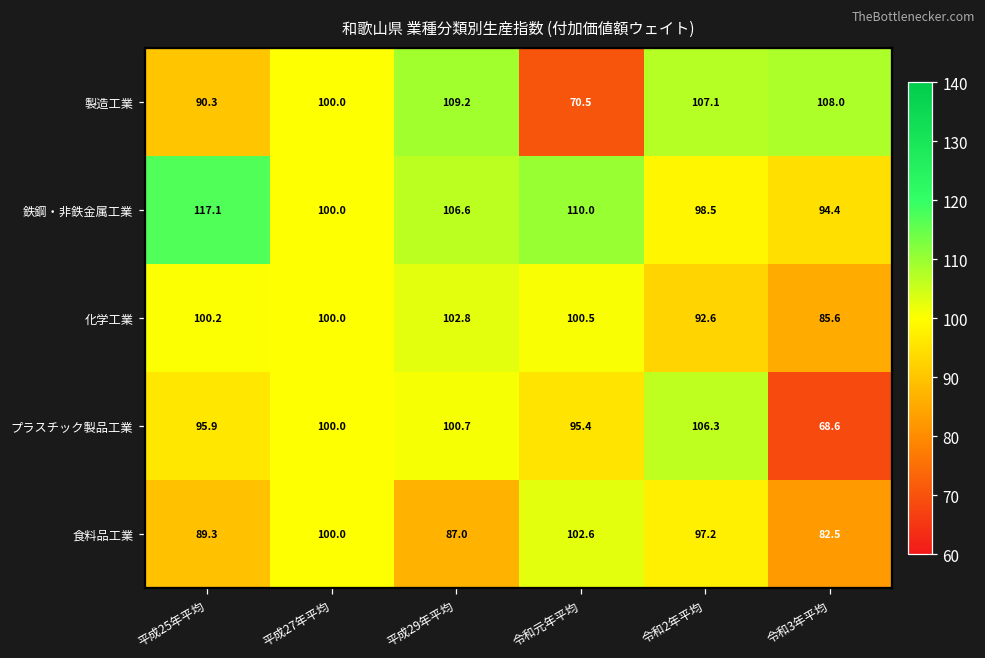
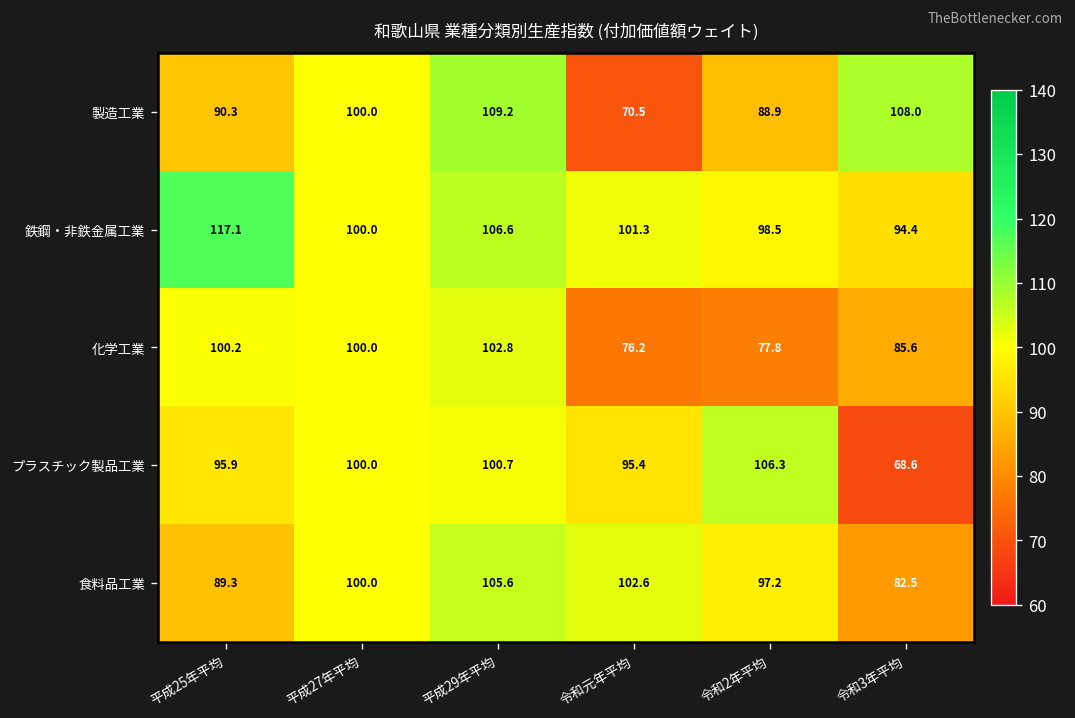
  {
    "製造工業": {
      "平成25年平均": 90.3,
      "平成27年平均": 100.0,
      "平成29年平均": 109.2,
      "令和元年平均": 70.5,
-     "令和2年平均": 107.1,
+     "令和2年平均": 88.9,
      "令和3年平均": 108.0
    },
    "鉄鋼・非鉄金属工業": {
      "平成25年平均": 117.1,
      "平成27年平均": 100.0,
      "平成29年平均": 106.6,
-     "令和元年平均": 110.0,
+     "令和元年平均": 101.3,
      "令和2年平均": 98.5,
      "令和3年平均": 94.4
    },
    "化学工業": {
      "平成25年平均": 100.2,
      "平成27年平均": 100.0,
      "平成29年平均": 102.8,
-     "令和元年平均": 100.5,
-     "令和2年平均": 92.6,
+     "令和元年平均": 76.2,
+     "令和2年平均": 77.8,
      "令和3年平均": 85.6
    },
    "プラスチック製品工業": {
      "平成25年平均": 95.9,
      "平成27年平均": 100.0,
      "平成29年平均": 100.7,
      "令和元年平均": 95.4,
      "令和2年平均": 106.3,
      "令和3年平均": 68.6
    },
    "食料品工業": {
      "平成25年平均": 89.3,
      "平成27年平均": 100.0,
-     "平成29年平均": 87.0,
+     "平成29年平均": 105.6,
      "令和元年平均": 102.6,
      "令和2年平均": 97.2,
      "令和3年平均": 82.5
    }
  }
